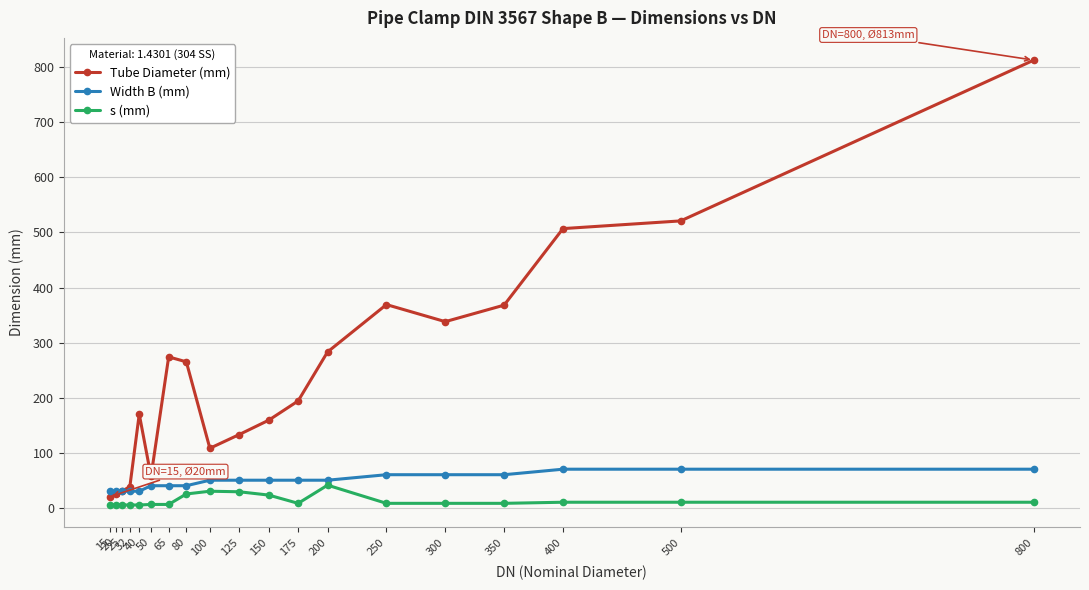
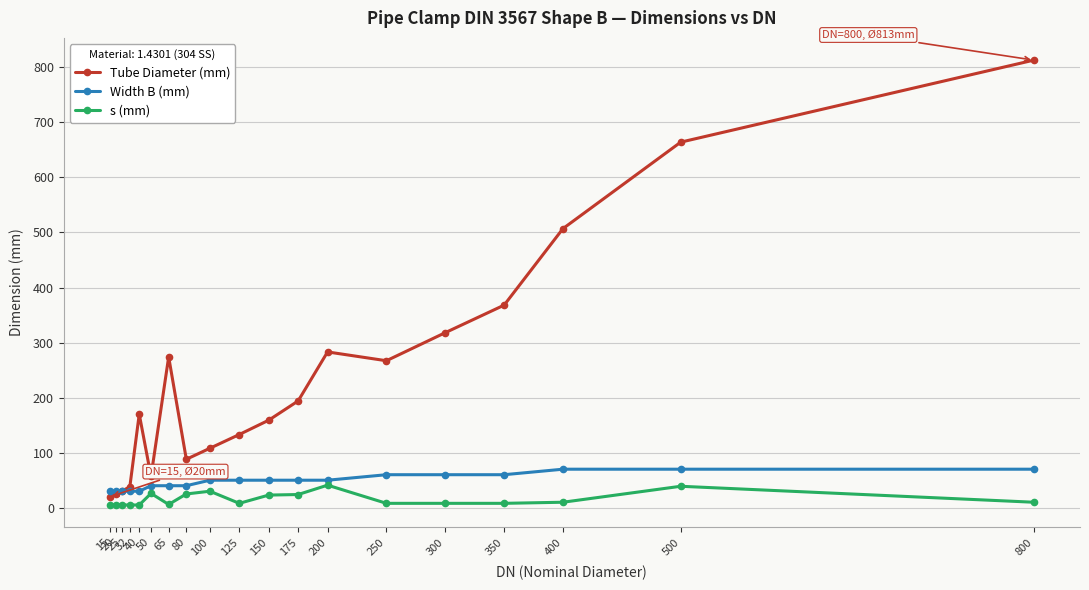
  {
    "Tube Diameter (mm)": {
      "15": 20,
      "40": 170,
      "65": 270,
-     "80": 270,
+     "80": 90,
      "100": 110,
      "125": 130,
      "150": 160,
      "175": 190,
      "200": 280,
-     "250": 370,
-     "300": 340,
+     "250": 270,
+     "300": 320,
      "350": 370,
      "400": 510,
-     "500": 520
+     "500": 660
    },
    "Width B (mm)": {
      "15": 30,
      "125": 50,
      "150": 50,
      "175": 50,
      "200": 50,
      "250": 60,
      "300": 60,
      "350": 60,
      "400": 70,
      "500": 70,
      "800": 70
    },
    "s (mm)": {
      "15": 10,
      "20": 10,
      "25": 10,
      "32": 10,
      "40": 10,
-     "50": 10,
+     "50": 30,
      "65": 10,
-     "125": 30,
+     "125": 10,
      "150": 20,
-     "175": 10,
+     "175": 20,
      "200": 40,
      "250": 10,
      "300": 10,
      "350": 10,
      "400": 10,
-     "500": 10,
+     "500": 40,
      "800": 10
    }
  }
